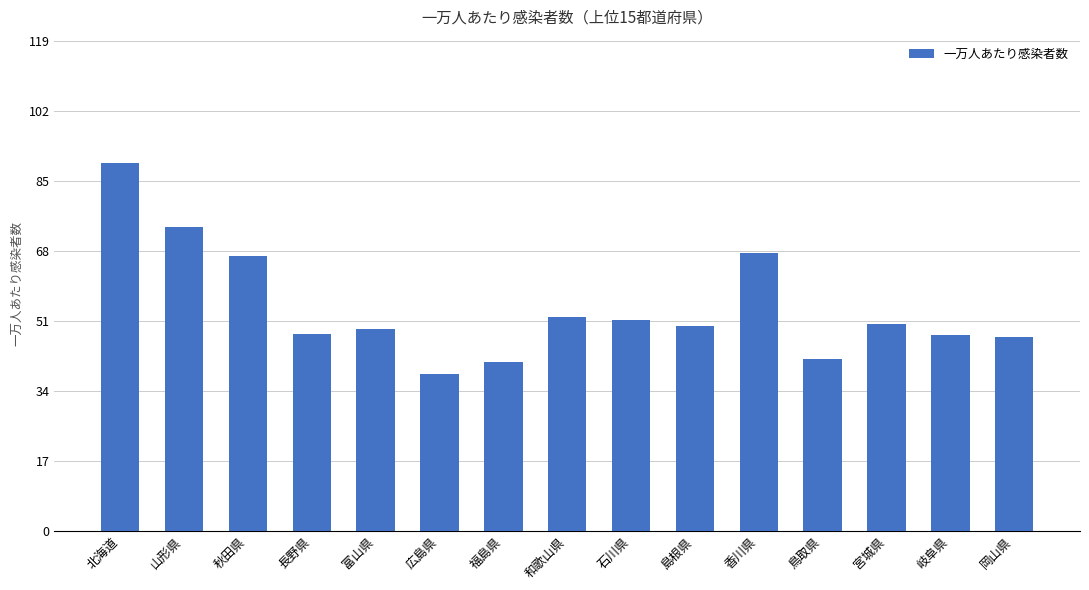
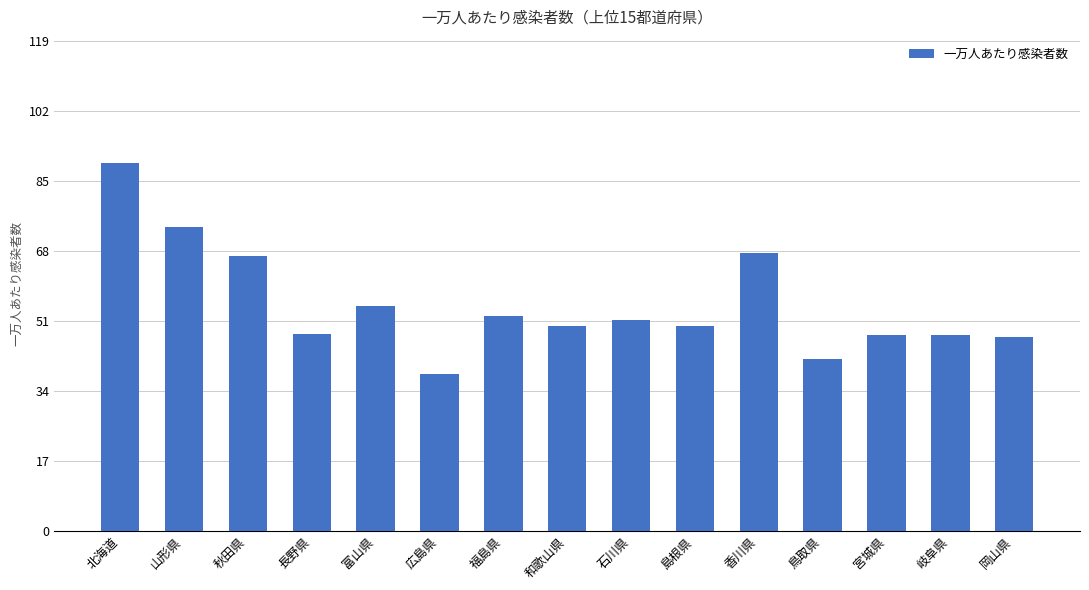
  {
    "北海道": 89,
    "山形県": 74,
    "秋田県": 67,
    "長野県": 48,
-   "富山県": 49,
+   "富山県": 55,
    "広島県": 38,
-   "福島県": 41,
-   "和歌山県": 52,
+   "福島県": 52,
+   "和歌山県": 50,
    "石川県": 51,
    "島根県": 50,
    "香川県": 68,
    "鳥取県": 42,
-   "宮城県": 50,
+   "宮城県": 48,
    "岐阜県": 48,
    "岡山県": 47
  }
